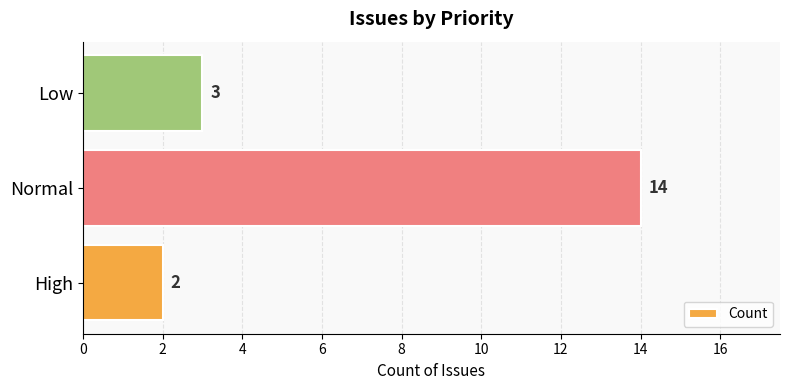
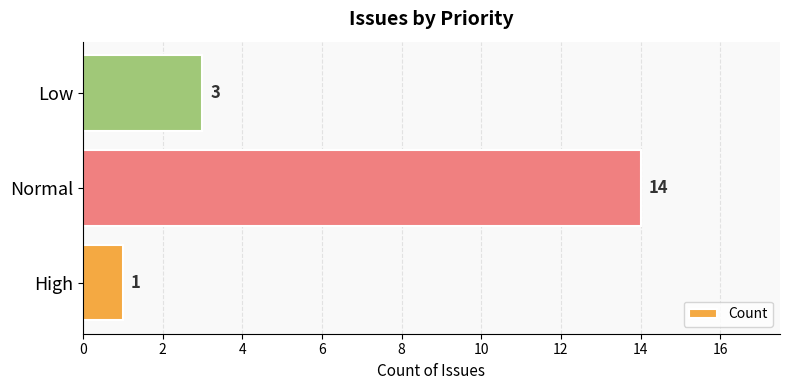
  {
    "Low": 3,
    "Normal": 14,
-   "High": 2
+   "High": 1
  }
